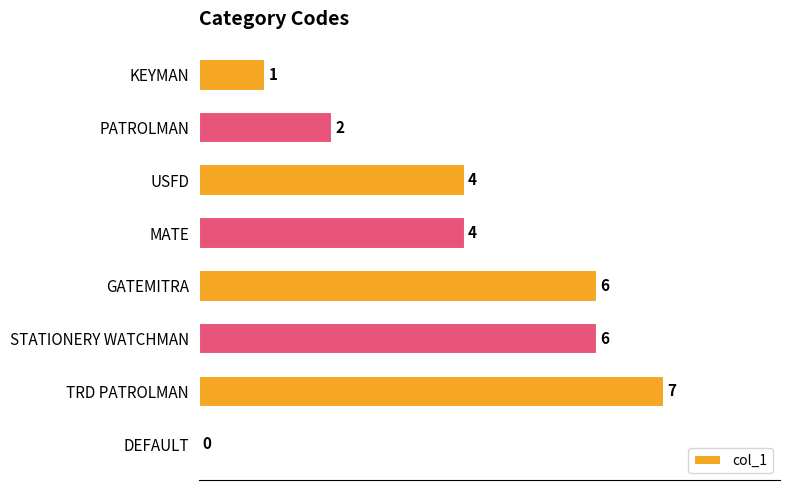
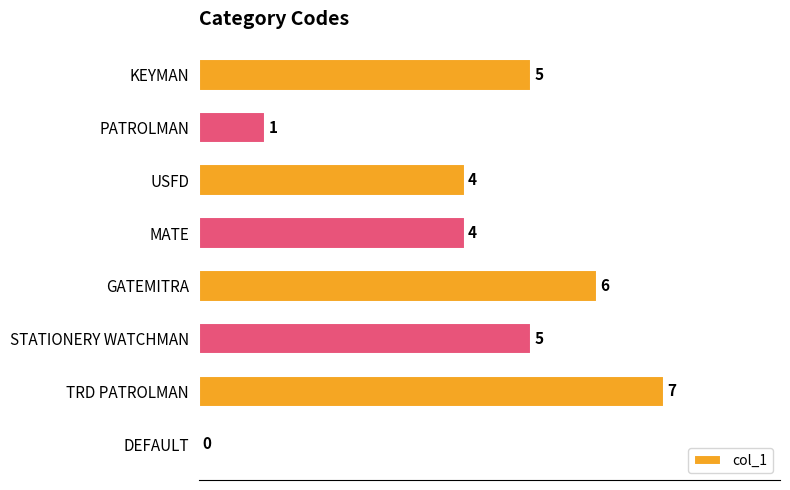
  {
-   "KEYMAN": 1,
-   "PATROLMAN": 2,
+   "KEYMAN": 5,
+   "PATROLMAN": 1,
    "USFD": 4,
    "MATE": 4,
    "GATEMITRA": 6,
-   "STATIONERY WATCHMAN": 6,
+   "STATIONERY WATCHMAN": 5,
    "TRD PATROLMAN": 7,
    "DEFAULT": 0
  }
